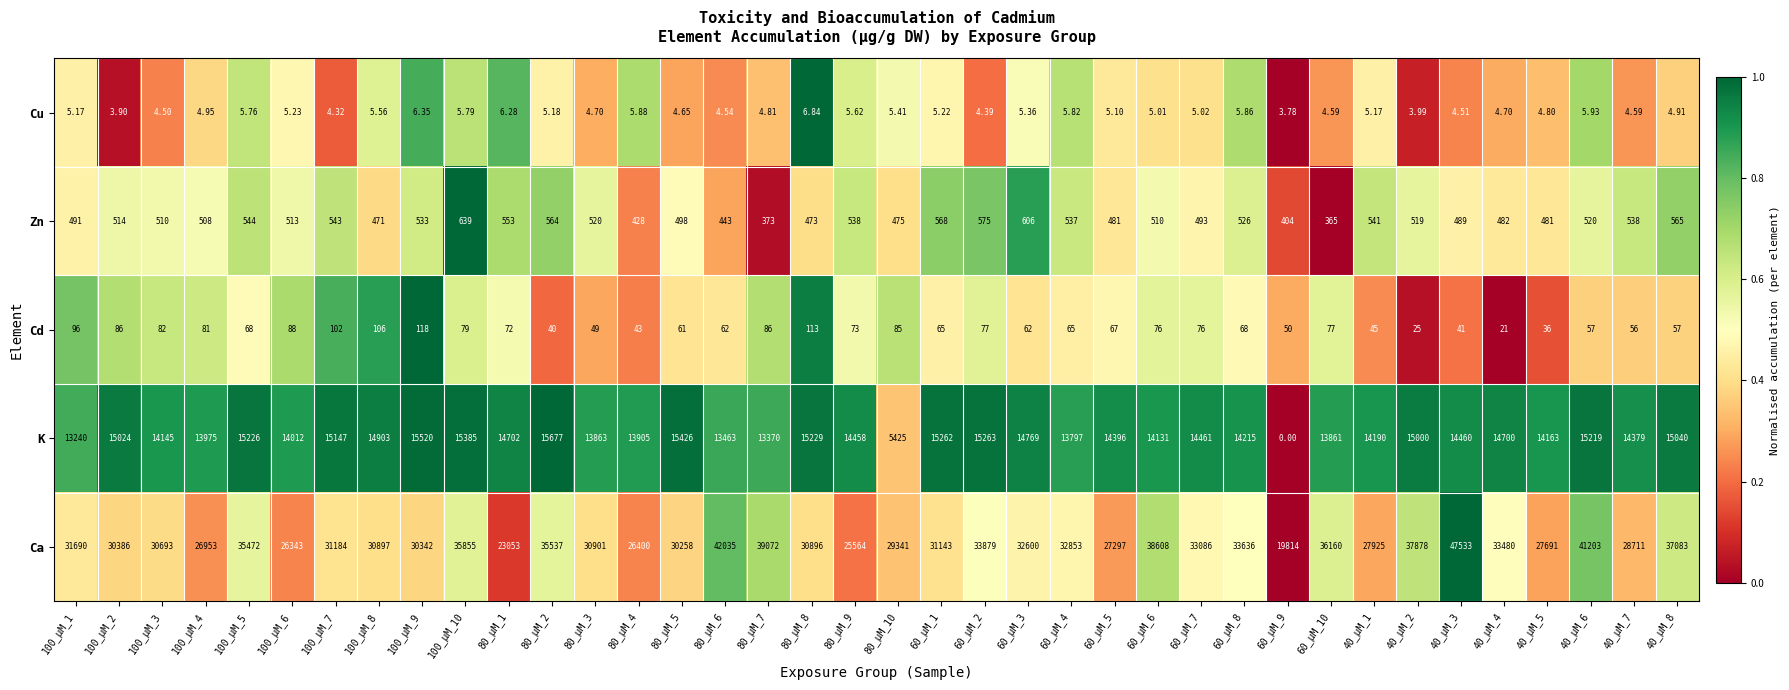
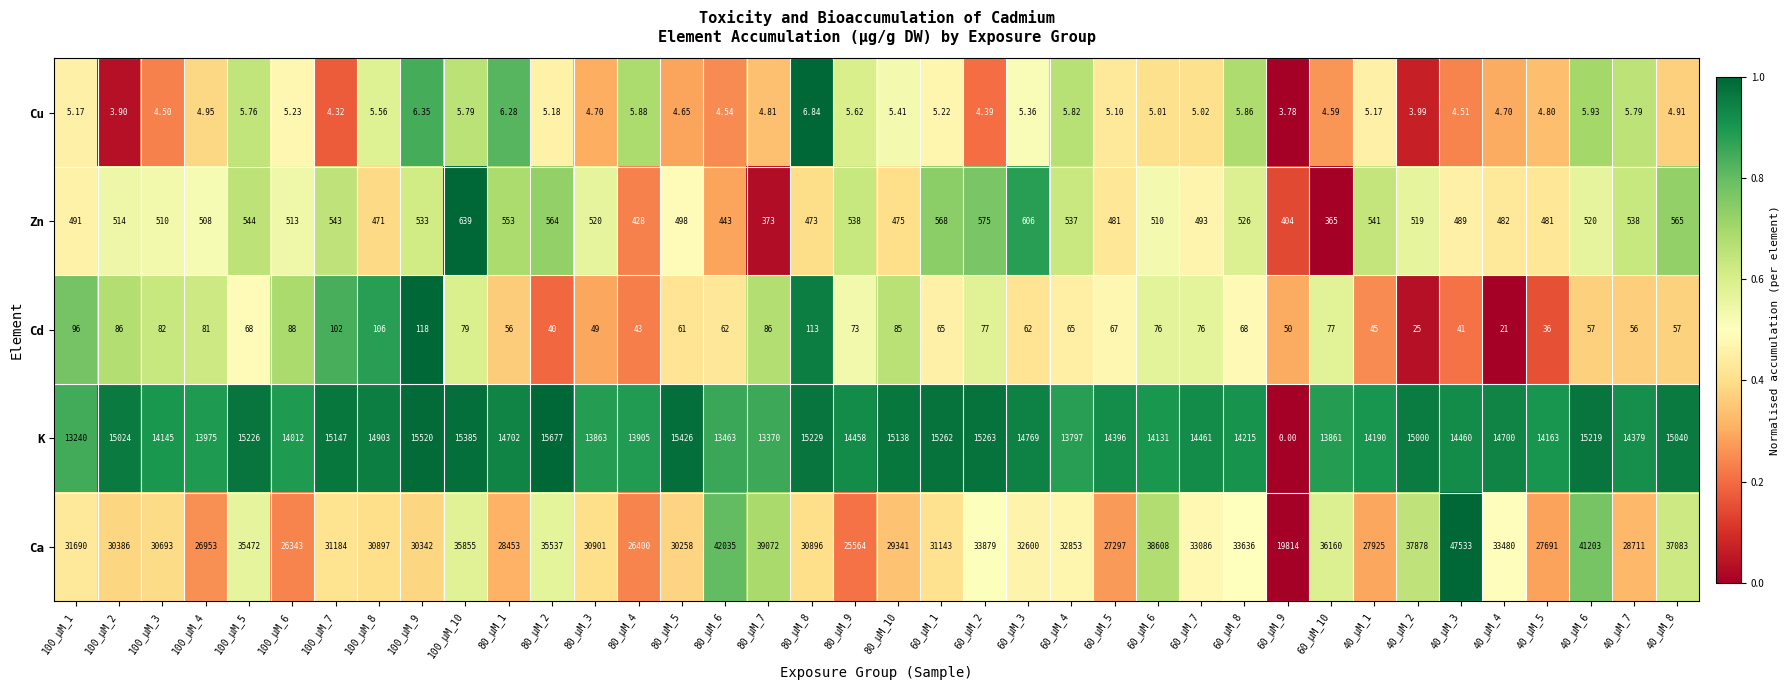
  {
    "Cu": {
      "100_µM_1": 5.17,
      "100_µM_2": 3.90,
      "100_µM_3": 4.50,
      "100_µM_4": 4.95,
      "100_µM_5": 5.76,
      "100_µM_6": 5.23,
      "100_µM_7": 4.32,
      "100_µM_8": 5.56,
      "100_µM_9": 6.35,
      "100_µM_10": 5.79,
      "80_µM_1": 6.28,
      "80_µM_2": 5.18,
      "80_µM_3": 4.70,
      "80_µM_4": 5.88,
      "80_µM_5": 4.65,
      "80_µM_6": 4.54,
      "80_µM_7": 4.81,
      "80_µM_8": 6.84,
      "80_µM_9": 5.62,
      "80_µM_10": 5.41,
      "60_µM_1": 5.22,
      "60_µM_2": 4.39,
      "60_µM_3": 5.36,
      "60_µM_4": 5.82,
      "60_µM_5": 5.10,
      "60_µM_6": 5.01,
      "60_µM_7": 5.02,
      "60_µM_8": 5.86,
      "60_µM_9": 3.78,
      "60_µM_10": 4.59,
      "40_µM_1": 5.17,
      "40_µM_2": 3.99,
      "40_µM_3": 4.51,
      "40_µM_4": 4.70,
      "40_µM_5": 4.80,
      "40_µM_6": 5.93,
-     "40_µM_7": 4.59,
+     "40_µM_7": 5.79,
      "40_µM_8": 4.91
    },
    "Zn": {
      "100_µM_1": 491,
      "100_µM_2": 514,
      "100_µM_3": 510,
      "100_µM_4": 508,
      "100_µM_5": 544,
      "100_µM_6": 513,
      "100_µM_7": 543,
      "100_µM_8": 471,
      "100_µM_9": 533,
      "100_µM_10": 639,
      "80_µM_1": 553,
      "80_µM_2": 564,
      "80_µM_3": 520,
      "80_µM_4": 428,
      "80_µM_5": 498,
      "80_µM_6": 443,
      "80_µM_7": 373,
      "80_µM_8": 473,
      "80_µM_9": 538,
      "80_µM_10": 475,
      "60_µM_1": 568,
      "60_µM_2": 575,
      "60_µM_3": 606,
      "60_µM_4": 537,
      "60_µM_5": 481,
      "60_µM_6": 510,
      "60_µM_7": 493,
      "60_µM_8": 526,
      "60_µM_9": 404,
      "60_µM_10": 365,
      "40_µM_1": 541,
      "40_µM_2": 519,
      "40_µM_3": 489,
      "40_µM_4": 482,
      "40_µM_5": 481,
      "40_µM_6": 520,
      "40_µM_7": 538,
      "40_µM_8": 565
    },
    "Cd": {
      "100_µM_1": 96,
      "100_µM_2": 86,
      "100_µM_3": 82,
      "100_µM_4": 81,
      "100_µM_5": 68,
      "100_µM_6": 88,
      "100_µM_7": 102,
      "100_µM_8": 106,
      "100_µM_9": 118,
      "100_µM_10": 79,
-     "80_µM_1": 72,
+     "80_µM_1": 56,
      "80_µM_2": 40,
      "80_µM_3": 49,
      "80_µM_4": 43,
      "80_µM_5": 61,
      "80_µM_6": 62,
      "80_µM_7": 86,
      "80_µM_8": 113,
      "80_µM_9": 73,
      "80_µM_10": 85,
      "60_µM_1": 65,
      "60_µM_2": 77,
      "60_µM_3": 62,
      "60_µM_4": 65,
      "60_µM_5": 67,
      "60_µM_6": 76,
      "60_µM_7": 76,
      "60_µM_8": 68,
      "60_µM_9": 50,
      "60_µM_10": 77,
      "40_µM_1": 45,
      "40_µM_2": 25,
      "40_µM_3": 41,
      "40_µM_4": 21,
      "40_µM_5": 36,
      "40_µM_6": 57,
      "40_µM_7": 56,
      "40_µM_8": 57
    },
    "K": {
      "100_µM_1": 13240,
      "100_µM_2": 15024,
      "100_µM_3": 14145,
      "100_µM_4": 13975,
      "100_µM_5": 15226,
      "100_µM_6": 14012,
      "100_µM_7": 15147,
      "100_µM_8": 14903,
      "100_µM_9": 15520,
      "100_µM_10": 15385,
      "80_µM_1": 14702,
      "80_µM_2": 15677,
      "80_µM_3": 13863,
      "80_µM_4": 13905,
      "80_µM_5": 15426,
      "80_µM_6": 13463,
      "80_µM_7": 13370,
      "80_µM_8": 15229,
      "80_µM_9": 14458,
-     "80_µM_10": 5425,
+     "80_µM_10": 15138,
      "60_µM_1": 15262,
      "60_µM_2": 15263,
      "60_µM_3": 14769,
      "60_µM_4": 13797,
      "60_µM_5": 14396,
      "60_µM_6": 14131,
      "60_µM_7": 14461,
      "60_µM_8": 14215,
      "60_µM_9": 0.00,
      "60_µM_10": 13861,
      "40_µM_1": 14190,
      "40_µM_2": 15000,
      "40_µM_3": 14460,
      "40_µM_4": 14700,
      "40_µM_5": 14163,
      "40_µM_6": 15219,
      "40_µM_7": 14379,
      "40_µM_8": 15040
    },
    "Ca": {
      "100_µM_1": 31690,
      "100_µM_2": 30386,
      "100_µM_3": 30693,
      "100_µM_4": 26953,
      "100_µM_5": 35472,
      "100_µM_6": 26343,
      "100_µM_7": 31184,
      "100_µM_8": 30897,
      "100_µM_9": 30342,
      "100_µM_10": 35855,
-     "80_µM_1": 23053,
+     "80_µM_1": 28453,
      "80_µM_2": 35537,
      "80_µM_3": 30901,
      "80_µM_4": 26400,
      "80_µM_5": 30258,
      "80_µM_6": 42035,
      "80_µM_7": 39072,
      "80_µM_8": 30896,
      "80_µM_9": 25564,
      "80_µM_10": 29341,
      "60_µM_1": 31143,
      "60_µM_2": 33879,
      "60_µM_3": 32600,
      "60_µM_4": 32853,
      "60_µM_5": 27297,
      "60_µM_6": 38608,
      "60_µM_7": 33086,
      "60_µM_8": 33636,
      "60_µM_9": 19814,
      "60_µM_10": 36160,
      "40_µM_1": 27925,
      "40_µM_2": 37878,
      "40_µM_3": 47533,
      "40_µM_4": 33480,
      "40_µM_5": 27691,
      "40_µM_6": 41203,
      "40_µM_7": 28711,
      "40_µM_8": 37083
    }
  }
